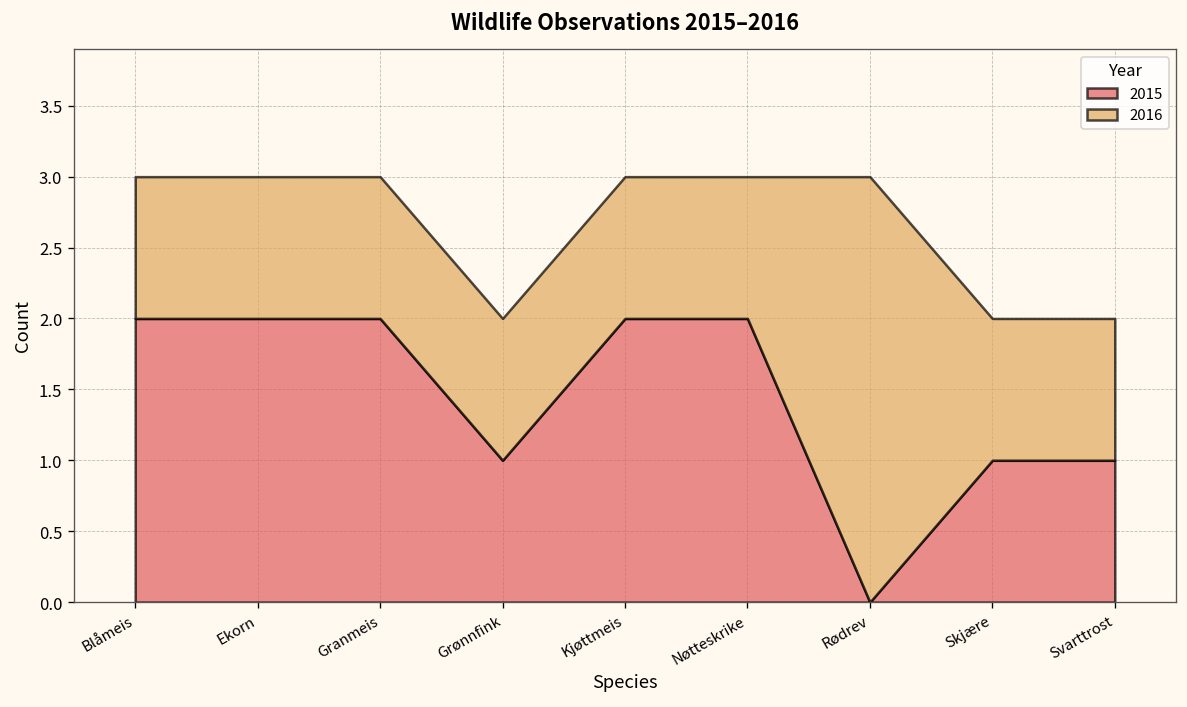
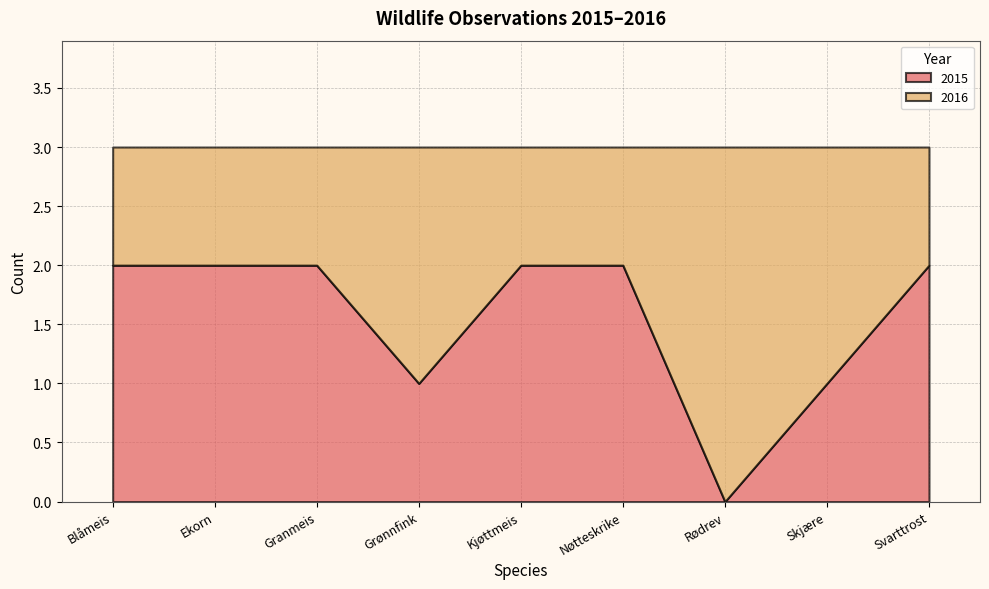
  {
    "2015": {
      "Blåmeis": 2,
      "Ekorn": 2,
      "Granmeis": 2,
      "Grønnfink": 1,
      "Kjøttmeis": 2,
      "Nøtteskrike": 2,
      "Rødrev": 0,
      "Skjære": 1,
-     "Svarttrost": 1
+     "Svarttrost": 2
    },
    "2016": {
-     "Grønnfink": 1,
-     "Skjære": 1
+     "Grønnfink": 2,
+     "Skjære": 2
    }
  }
